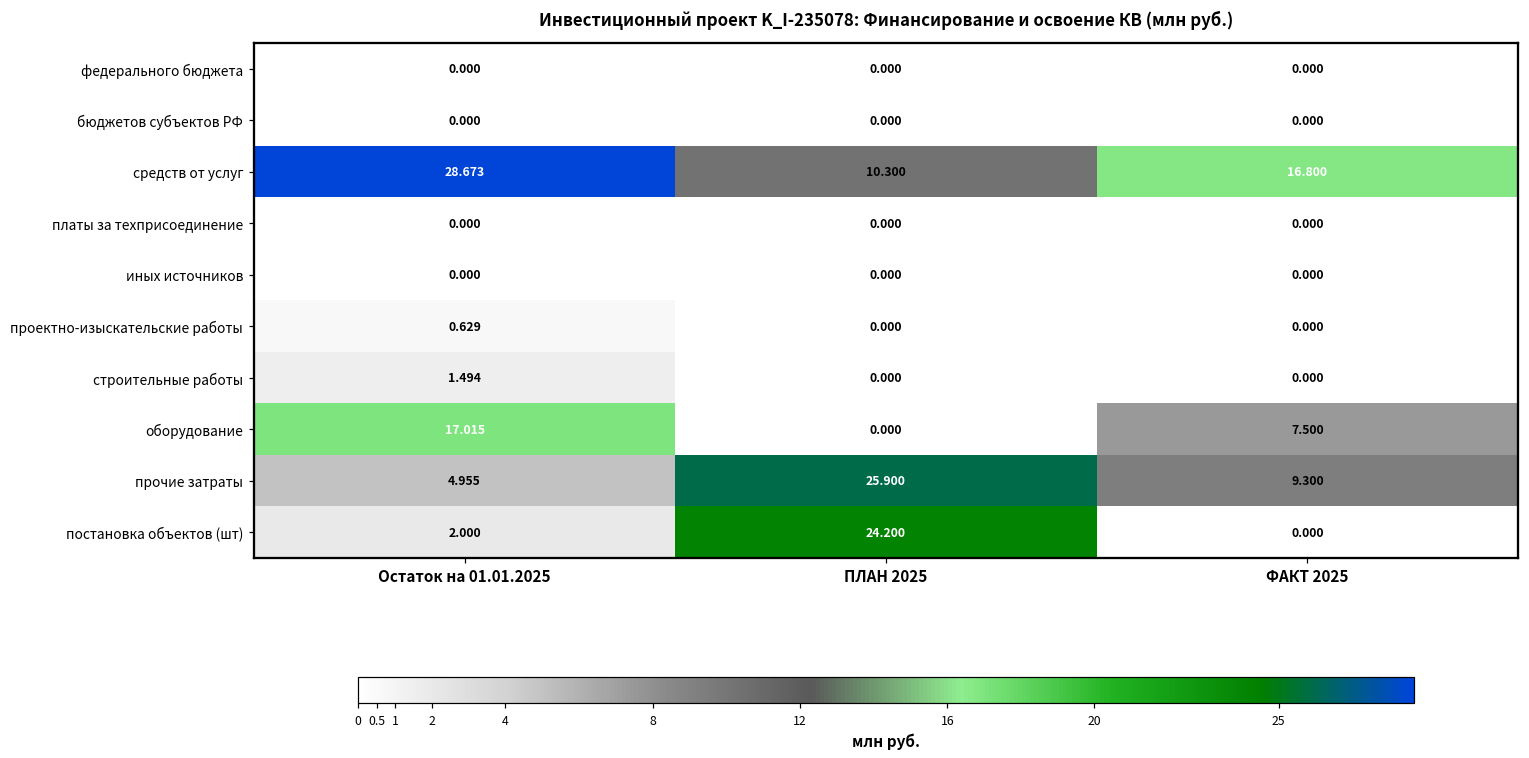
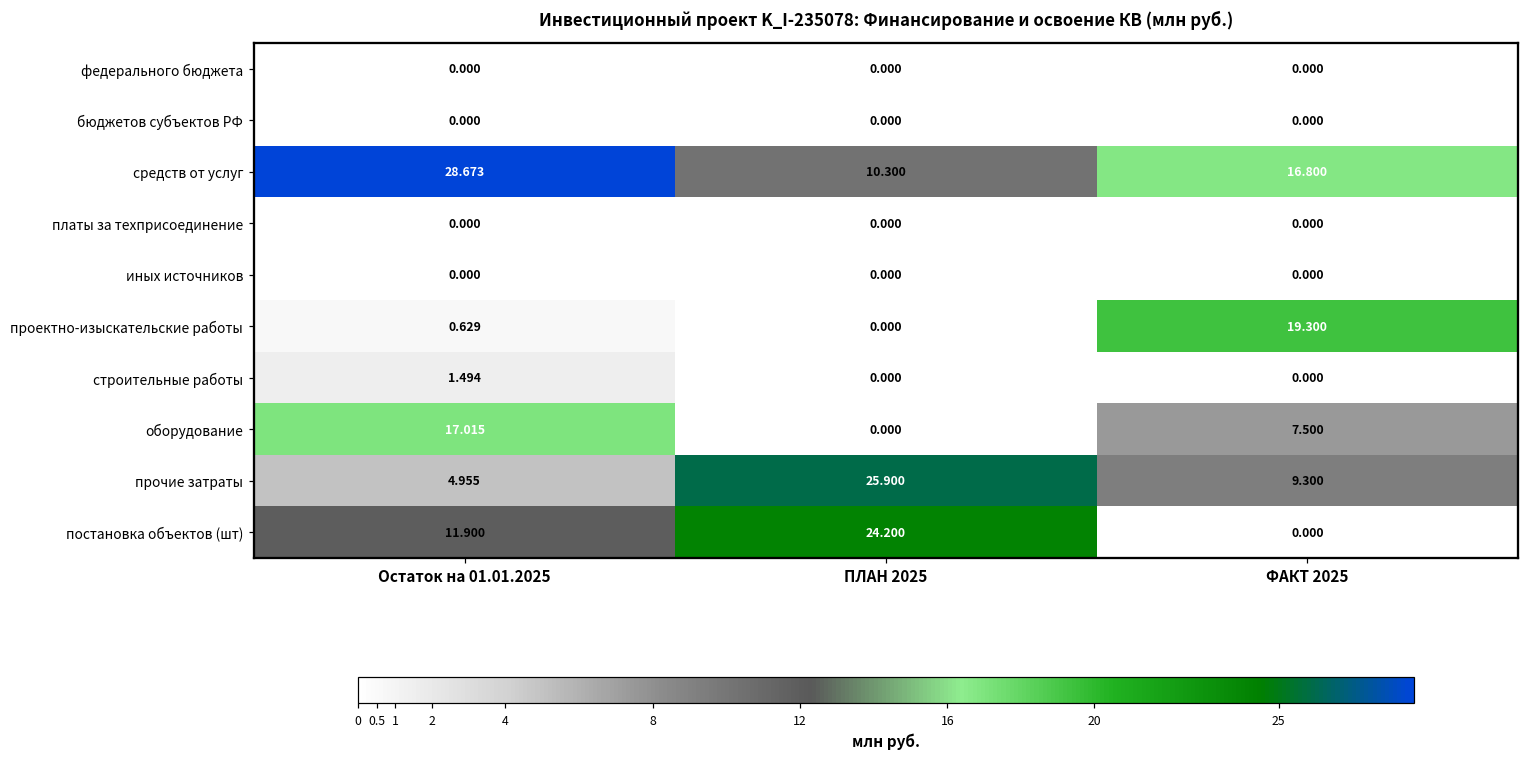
  {
    "федерального бюджета": {
      "Остаток на 01.01.2025": 0.000,
      "ПЛАН 2025": 0.000,
      "ФАКТ 2025": 0.000
    },
    "бюджетов субъектов РФ": {
      "Остаток на 01.01.2025": 0.000,
      "ПЛАН 2025": 0.000,
      "ФАКТ 2025": 0.000
    },
    "средств от услуг": {
      "Остаток на 01.01.2025": 28.673,
      "ПЛАН 2025": 10.300,
      "ФАКТ 2025": 16.800
    },
    "платы за техприсоединение": {
      "Остаток на 01.01.2025": 0.000,
      "ПЛАН 2025": 0.000,
      "ФАКТ 2025": 0.000
    },
    "иных источников": {
      "Остаток на 01.01.2025": 0.000,
      "ПЛАН 2025": 0.000,
      "ФАКТ 2025": 0.000
    },
    "проектно-изыскательские работы": {
      "Остаток на 01.01.2025": 0.629,
      "ПЛАН 2025": 0.000,
-     "ФАКТ 2025": 0.000
+     "ФАКТ 2025": 19.300
    },
    "строительные работы": {
      "Остаток на 01.01.2025": 1.494,
      "ПЛАН 2025": 0.000,
      "ФАКТ 2025": 0.000
    },
    "оборудование": {
      "Остаток на 01.01.2025": 17.015,
      "ПЛАН 2025": 0.000,
      "ФАКТ 2025": 7.500
    },
    "прочие затраты": {
      "Остаток на 01.01.2025": 4.955,
      "ПЛАН 2025": 25.900,
      "ФАКТ 2025": 9.300
    },
    "постановка объектов (шт)": {
-     "Остаток на 01.01.2025": 2.000,
+     "Остаток на 01.01.2025": 11.900,
      "ПЛАН 2025": 24.200,
      "ФАКТ 2025": 0.000
    }
  }
